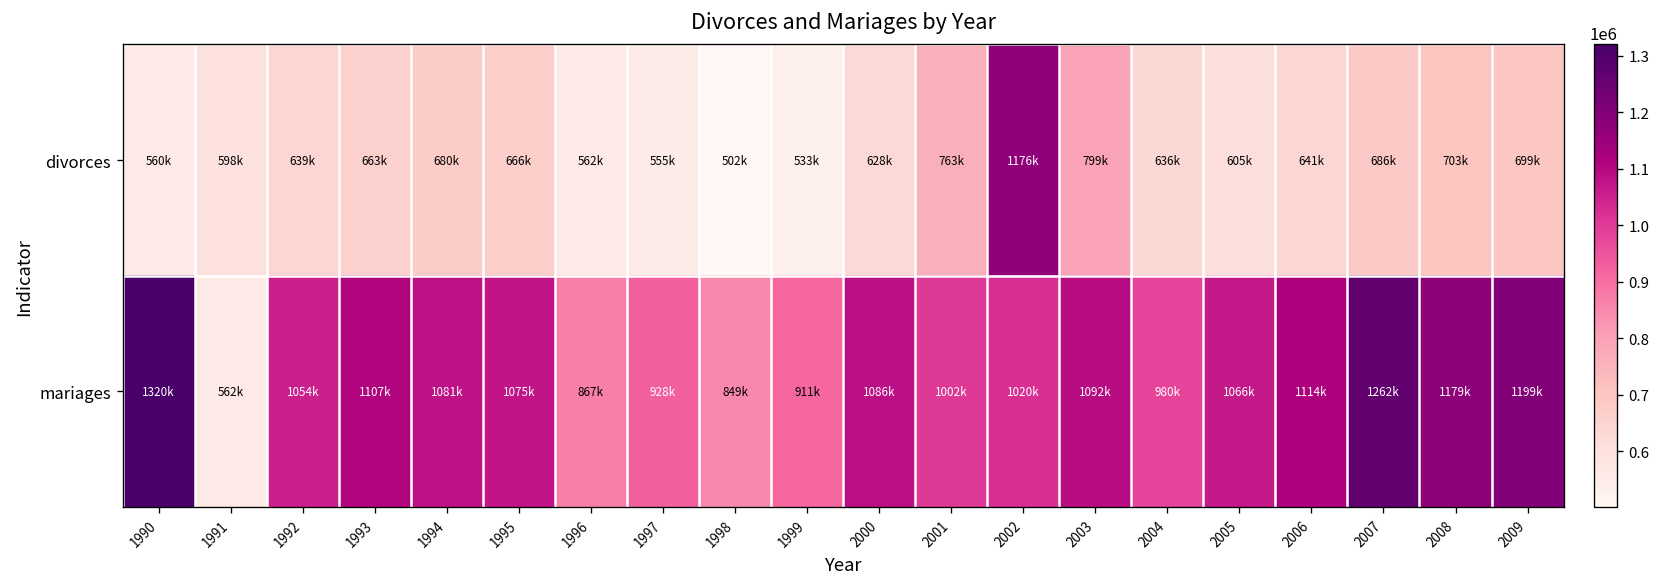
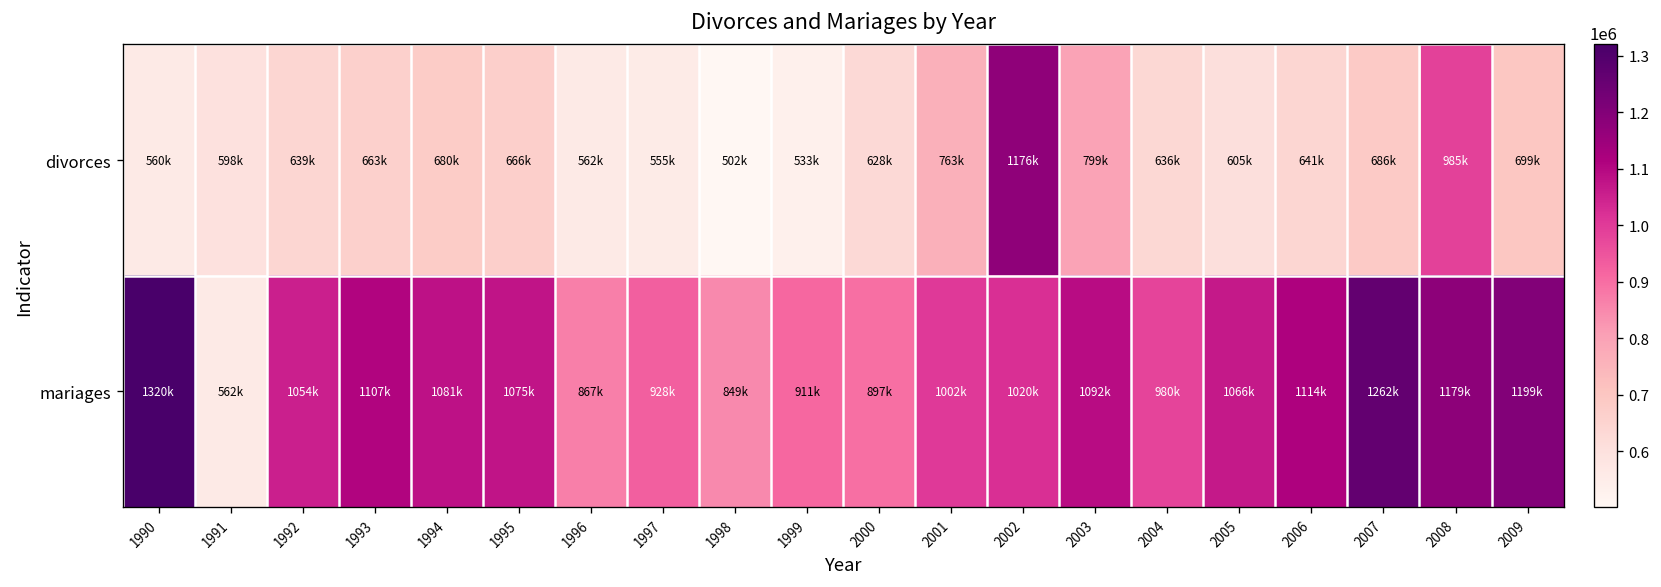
  {
    "divorces": {
      "1990": "560k",
      "1991": "598k",
      "1992": "639k",
      "1993": "663k",
      "1994": "680k",
      "1995": "666k",
      "1996": "562k",
      "1997": "555k",
      "1998": "502k",
      "1999": "533k",
      "2000": "628k",
      "2001": "763k",
      "2002": "1176k",
      "2003": "799k",
      "2004": "636k",
      "2005": "605k",
      "2006": "641k",
      "2007": "686k",
-     "2008": "703k",
+     "2008": "985k",
      "2009": "699k"
    },
    "mariages": {
      "1990": "1320k",
      "1991": "562k",
      "1992": "1054k",
      "1993": "1107k",
      "1994": "1081k",
      "1995": "1075k",
      "1996": "867k",
      "1997": "928k",
      "1998": "849k",
      "1999": "911k",
-     "2000": "1086k",
+     "2000": "897k",
      "2001": "1002k",
      "2002": "1020k",
      "2003": "1092k",
      "2004": "980k",
      "2005": "1066k",
      "2006": "1114k",
      "2007": "1262k",
      "2008": "1179k",
      "2009": "1199k"
    }
  }
